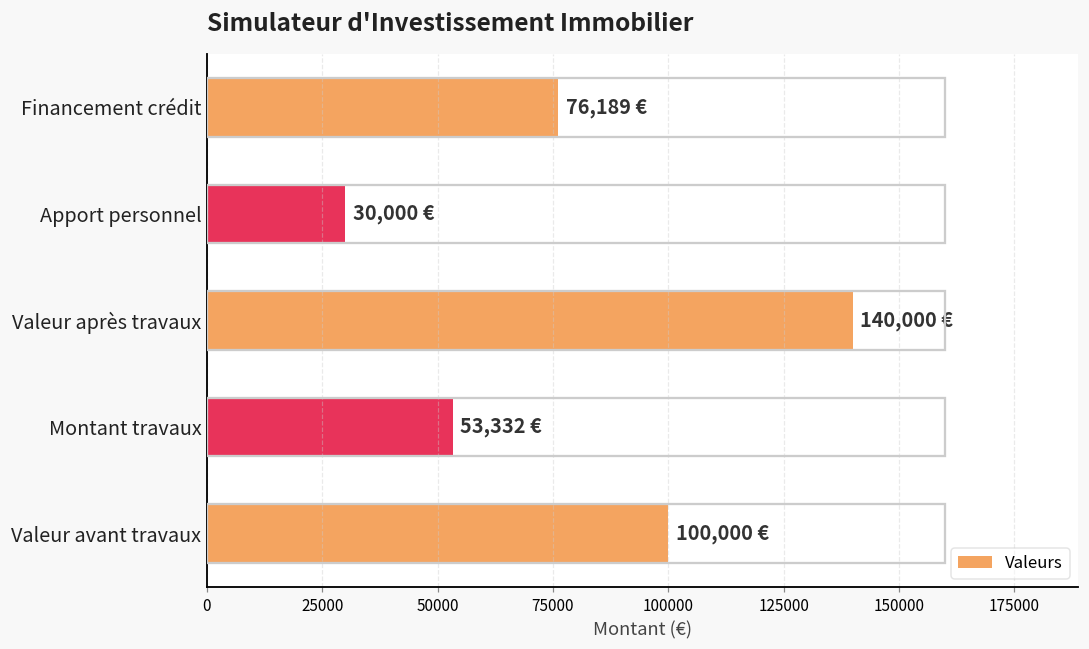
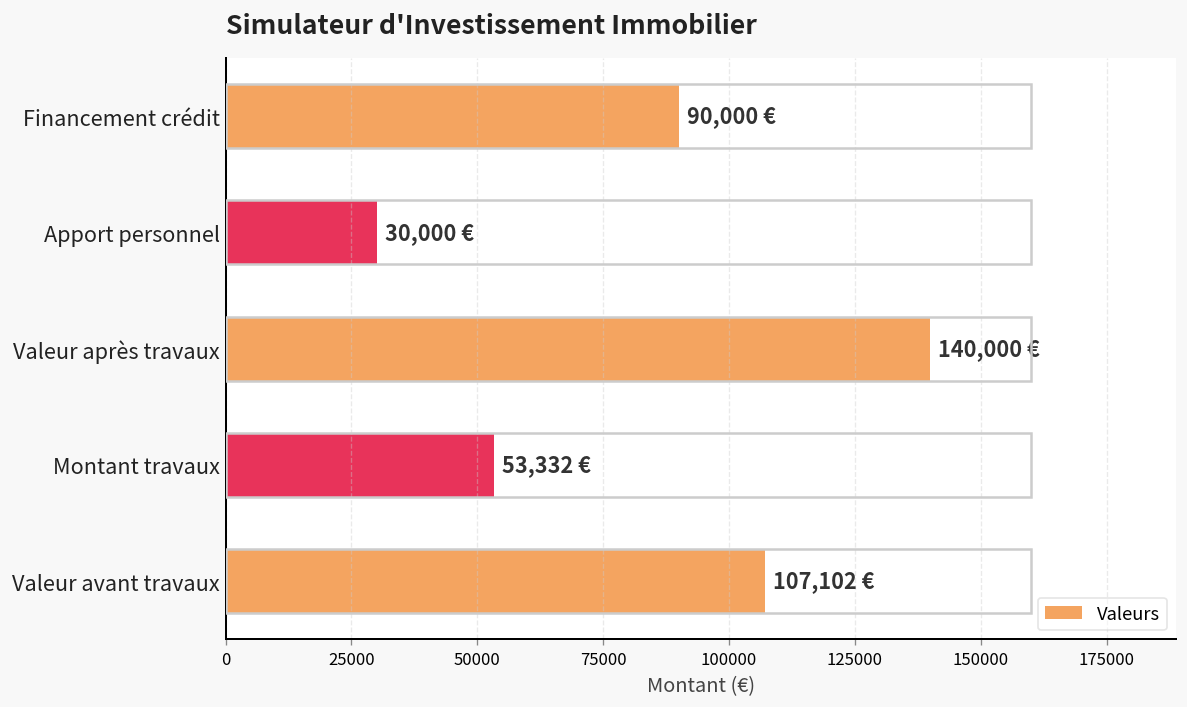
  {
-   "Financement crédit": "76,189",
+   "Financement crédit": "90,000",
    "Apport personnel": "30,000",
    "Valeur après travaux": "140,000",
    "Montant travaux": "53,332",
-   "Valeur avant travaux": "100,000"
+   "Valeur avant travaux": "107,102"
  }
